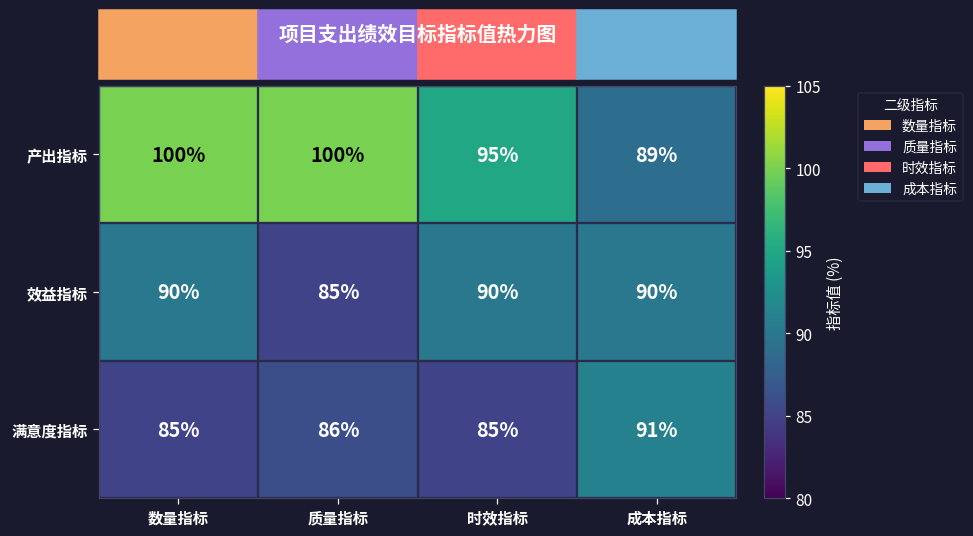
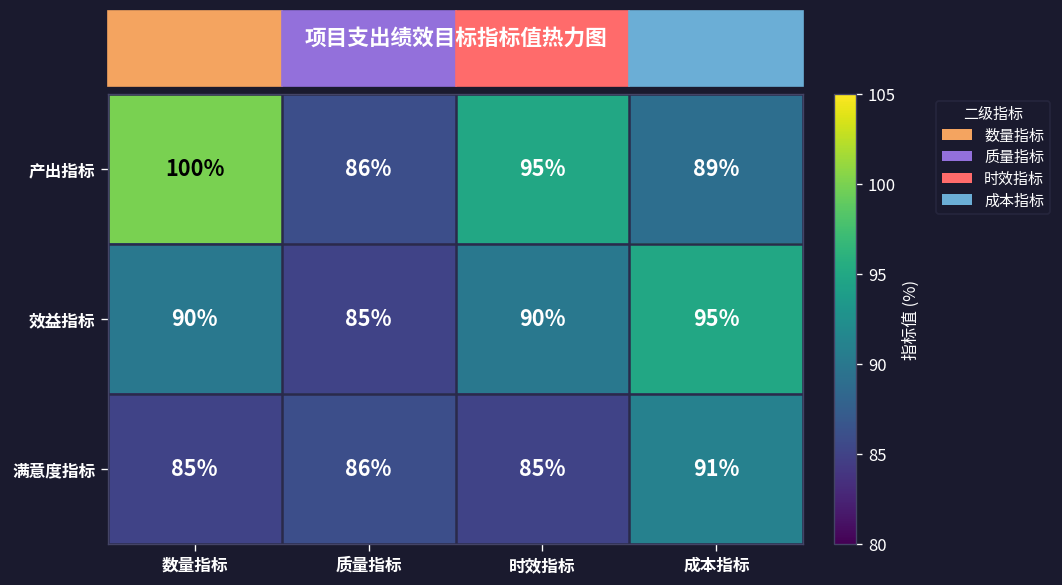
  {
    "产出指标": {
      "数量指标": "100%",
-     "质量指标": "100%",
+     "质量指标": "86%",
      "时效指标": "95%",
      "成本指标": "89%"
    },
    "效益指标": {
      "数量指标": "90%",
      "质量指标": "85%",
      "时效指标": "90%",
-     "成本指标": "90%"
+     "成本指标": "95%"
    },
    "满意度指标": {
      "数量指标": "85%",
      "质量指标": "86%",
      "时效指标": "85%",
      "成本指标": "91%"
    }
  }
